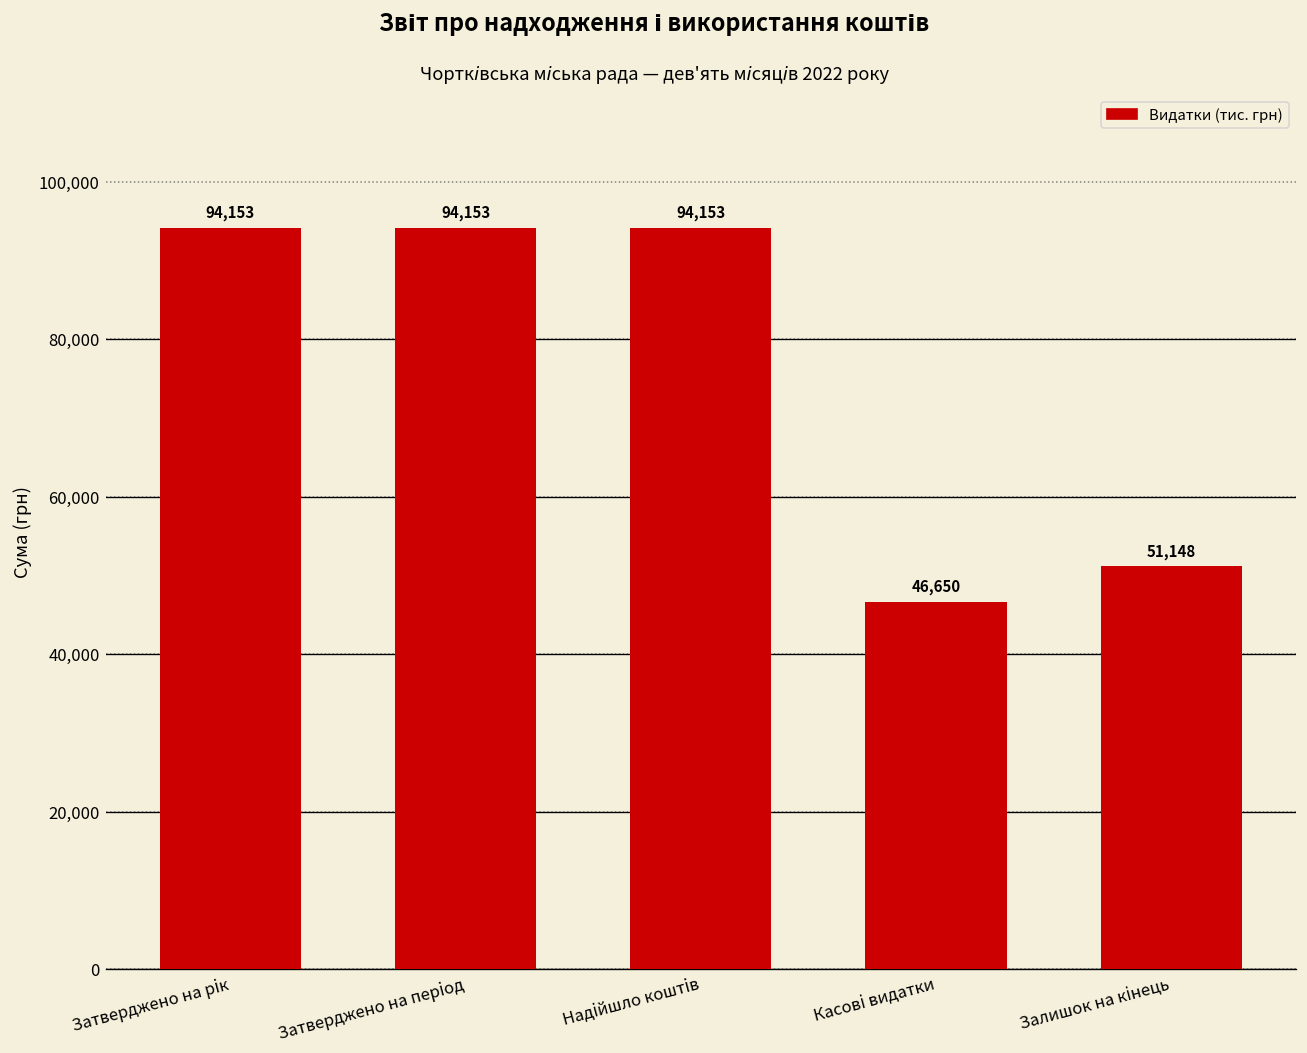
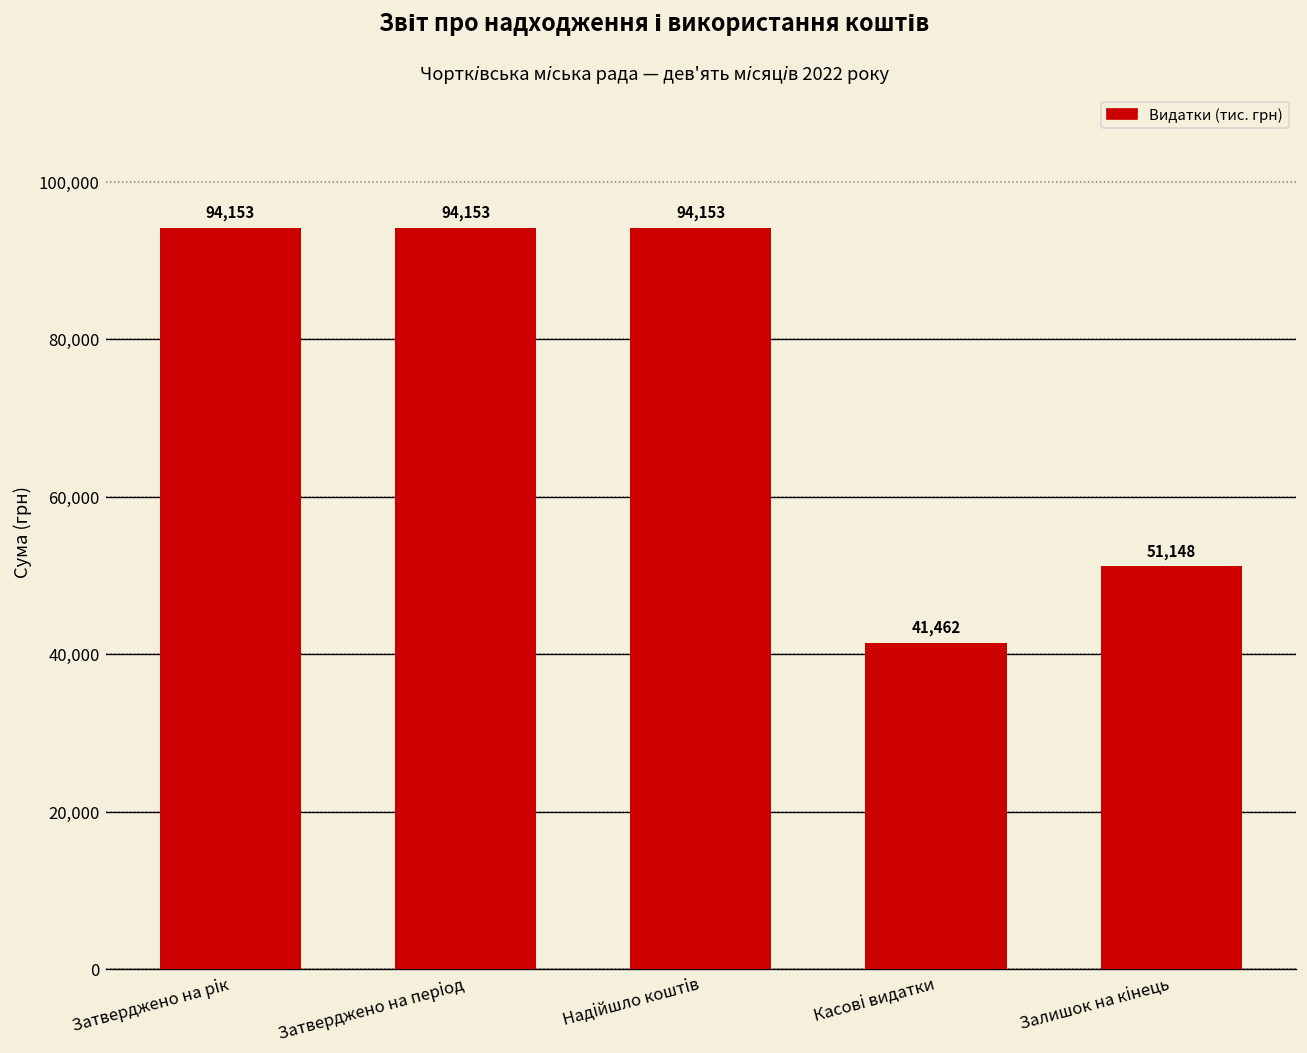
  {
    "Затверджено на рік": "94,153",
    "Затверджено на період": "94,153",
    "Надійшло коштів": "94,153",
-   "Касові видатки": "46,650",
+   "Касові видатки": "41,462",
    "Залишок на кінець": "51,148"
  }
